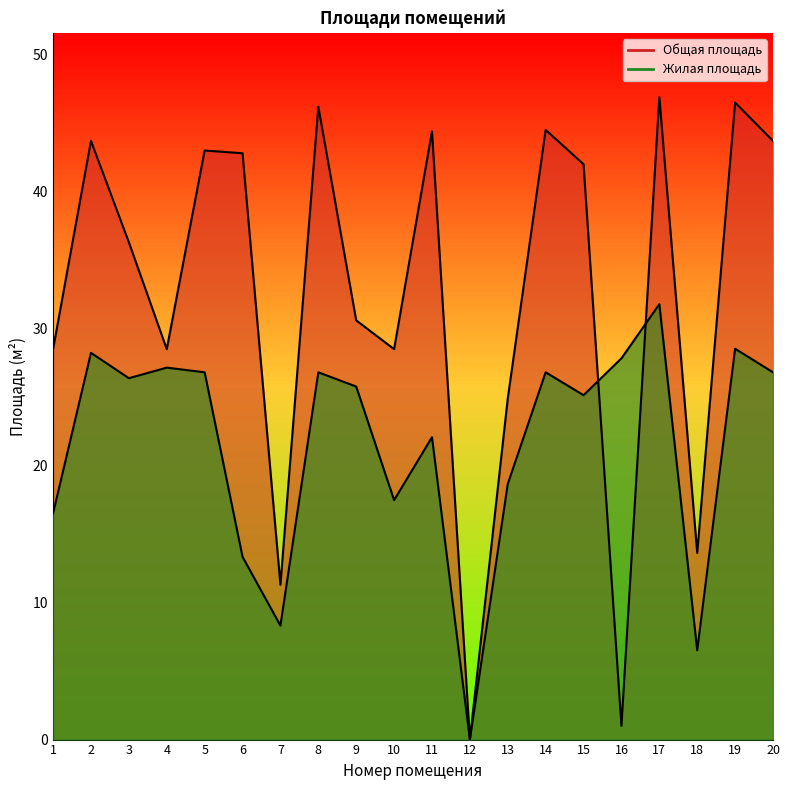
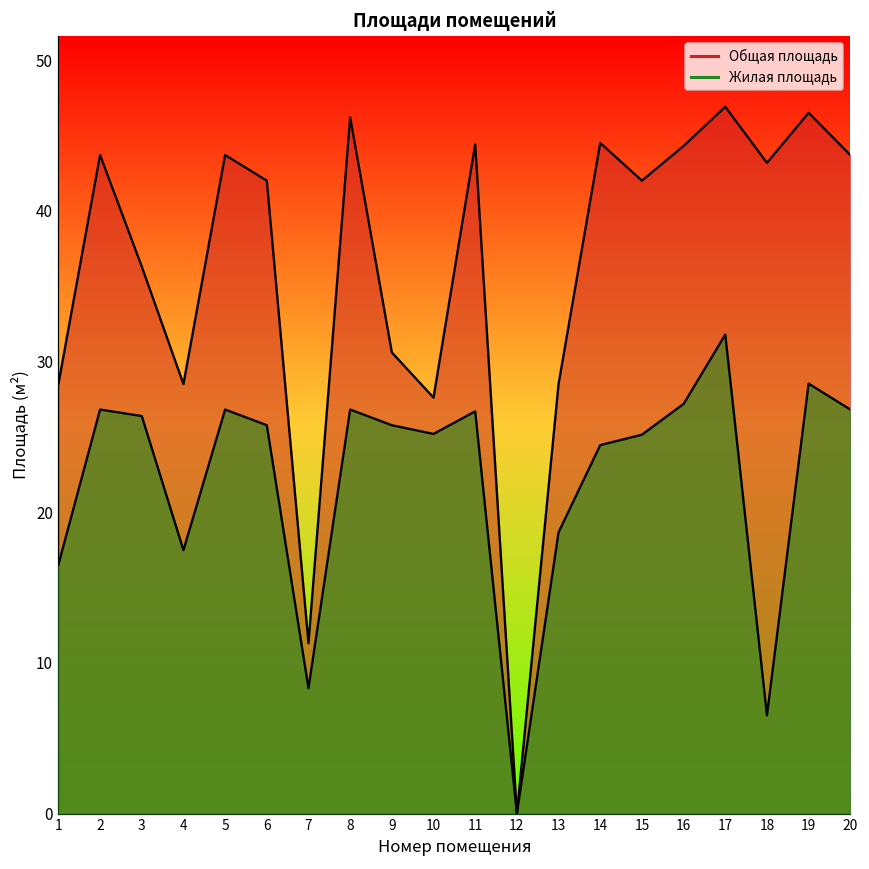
  {
    "Общая площадь": {
      "1": 28.5,
      "2": 43.7,
      "3": 36.3,
      "4": 28.5,
-     "5": 43.0,
-     "6": 42.8,
+     "5": 43.7,
+     "6": 42.0,
      "7": 11.3,
      "8": 46.2,
      "9": 30.6,
-     "10": 28.5,
+     "10": 27.6,
      "11": 44.4,
-     "13": 24.9,
+     "13": 28.5,
      "14": 44.5,
      "15": 42.0,
-     "16": 1.0,
+     "16": 44.3,
      "17": 46.9,
-     "18": 13.6,
+     "18": 43.2,
      "19": 46.5,
      "20": 43.7
    },
    "Жилая площадь": {
      "1": 16.5,
-     "2": 28.2,
+     "2": 26.8,
      "3": 26.4,
-     "4": 27.2,
+     "4": 17.5,
      "5": 26.8,
-     "6": 13.3,
+     "6": 25.8,
      "7": 8.3,
      "8": 26.8,
      "9": 25.8,
-     "10": 17.5,
-     "11": 22.1,
+     "10": 25.2,
+     "11": 26.7,
      "13": 18.7,
-     "14": 26.8,
+     "14": 24.5,
      "15": 25.1,
-     "16": 27.8,
+     "16": 27.2,
      "17": 31.8,
      "18": 6.5,
      "19": 28.5,
      "20": 26.8
    }
  }
